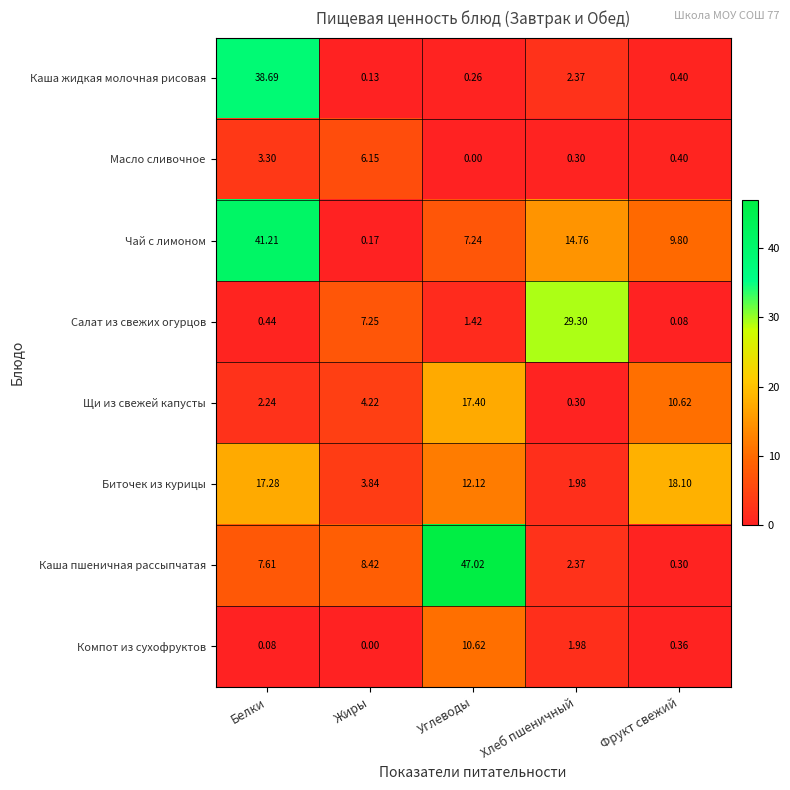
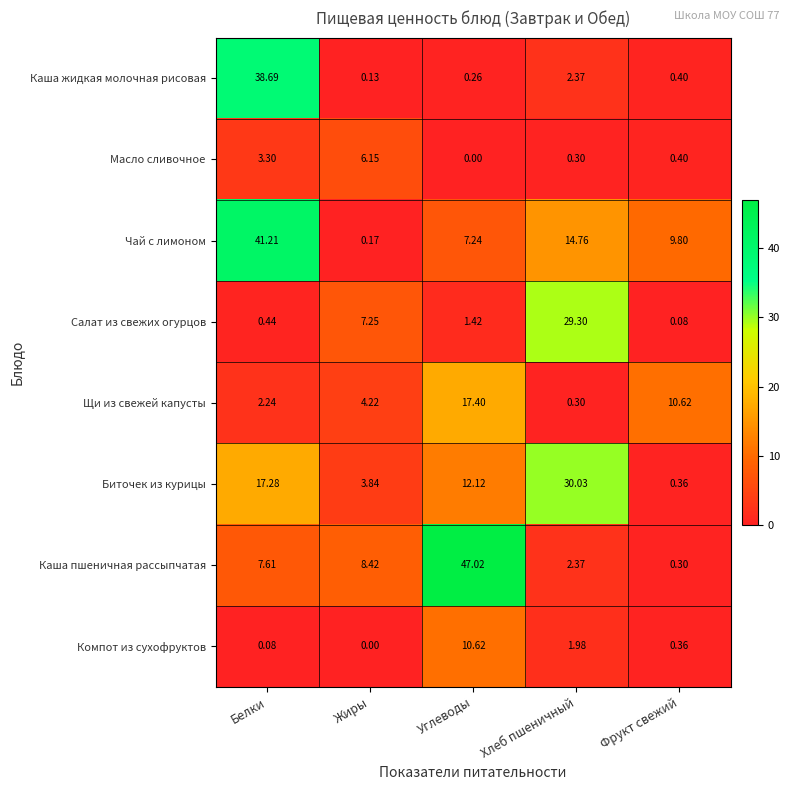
  {
    "Каша жидкая молочная рисовая": {
      "Белки": 38.69,
      "Жиры": 0.13,
      "Углеводы": 0.26,
      "Хлеб пшеничный": 2.37,
      "Фрукт свежий": 0.40
    },
    "Масло сливочное": {
      "Белки": 3.30,
      "Жиры": 6.15,
      "Углеводы": 0.00,
      "Хлеб пшеничный": 0.30,
      "Фрукт свежий": 0.40
    },
    "Чай с лимоном": {
      "Белки": 41.21,
      "Жиры": 0.17,
      "Углеводы": 7.24,
      "Хлеб пшеничный": 14.76,
      "Фрукт свежий": 9.80
    },
    "Салат из свежих огурцов": {
      "Белки": 0.44,
      "Жиры": 7.25,
      "Углеводы": 1.42,
      "Хлеб пшеничный": 29.30,
      "Фрукт свежий": 0.08
    },
    "Щи из свежей капусты": {
      "Белки": 2.24,
      "Жиры": 4.22,
      "Углеводы": 17.40,
      "Хлеб пшеничный": 0.30,
      "Фрукт свежий": 10.62
    },
    "Биточек из курицы": {
      "Белки": 17.28,
      "Жиры": 3.84,
      "Углеводы": 12.12,
-     "Хлеб пшеничный": 1.98,
-     "Фрукт свежий": 18.10
+     "Хлеб пшеничный": 30.03,
+     "Фрукт свежий": 0.36
    },
    "Каша пшеничная рассыпчатая": {
      "Белки": 7.61,
      "Жиры": 8.42,
      "Углеводы": 47.02,
      "Хлеб пшеничный": 2.37,
      "Фрукт свежий": 0.30
    },
    "Компот из сухофруктов": {
      "Белки": 0.08,
      "Жиры": 0.00,
      "Углеводы": 10.62,
      "Хлеб пшеничный": 1.98,
      "Фрукт свежий": 0.36
    }
  }
